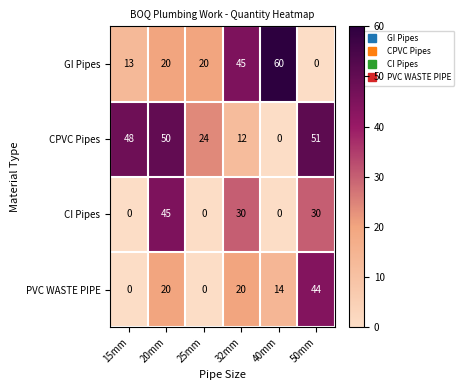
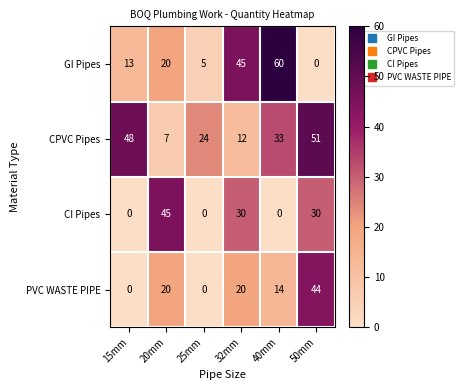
  {
    "GI Pipes": {
      "15mm": 13,
      "20mm": 20,
-     "25mm": 20,
+     "25mm": 5,
      "32mm": 45,
      "40mm": 60,
      "50mm": 0
    },
    "CPVC Pipes": {
      "15mm": 48,
-     "20mm": 50,
+     "20mm": 7,
      "25mm": 24,
      "32mm": 12,
-     "40mm": 0,
+     "40mm": 33,
      "50mm": 51
    },
    "CI Pipes": {
      "15mm": 0,
      "20mm": 45,
      "25mm": 0,
      "32mm": 30,
      "40mm": 0,
      "50mm": 30
    },
    "PVC WASTE PIPE": {
      "15mm": 0,
      "20mm": 20,
      "25mm": 0,
      "32mm": 20,
      "40mm": 14,
      "50mm": 44
    }
  }
